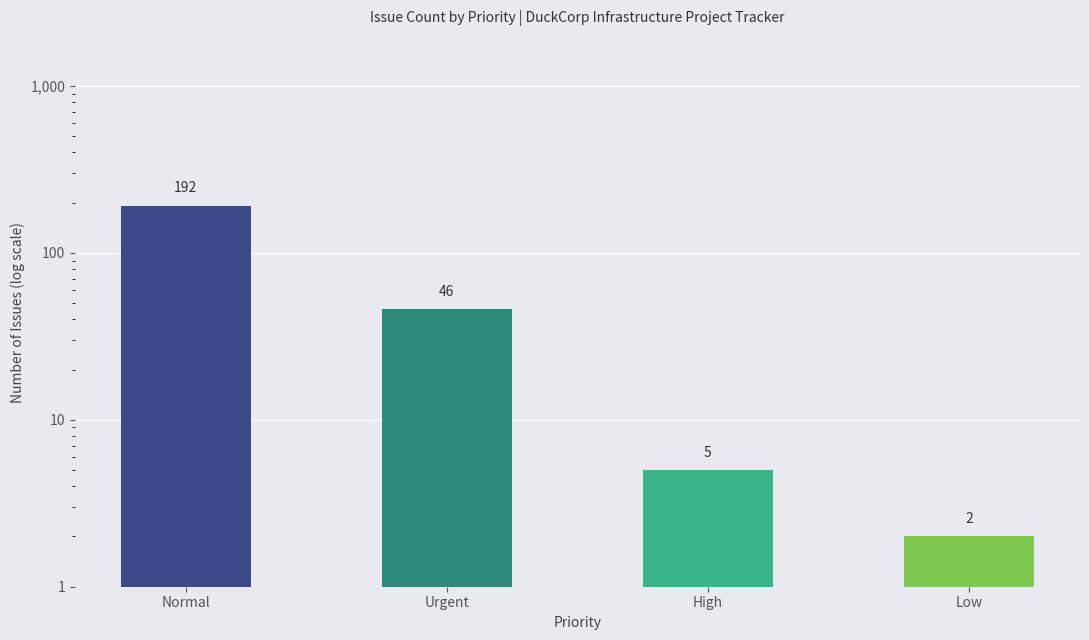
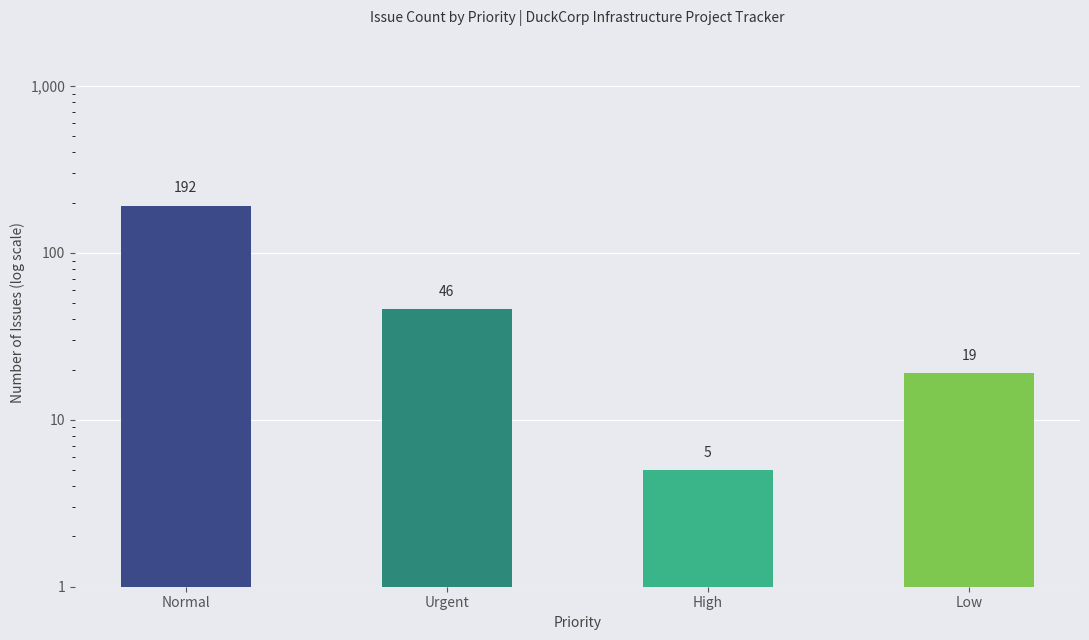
  {
    "Normal": 192,
    "Urgent": 46,
    "High": 5,
-   "Low": 2
+   "Low": 19
  }
